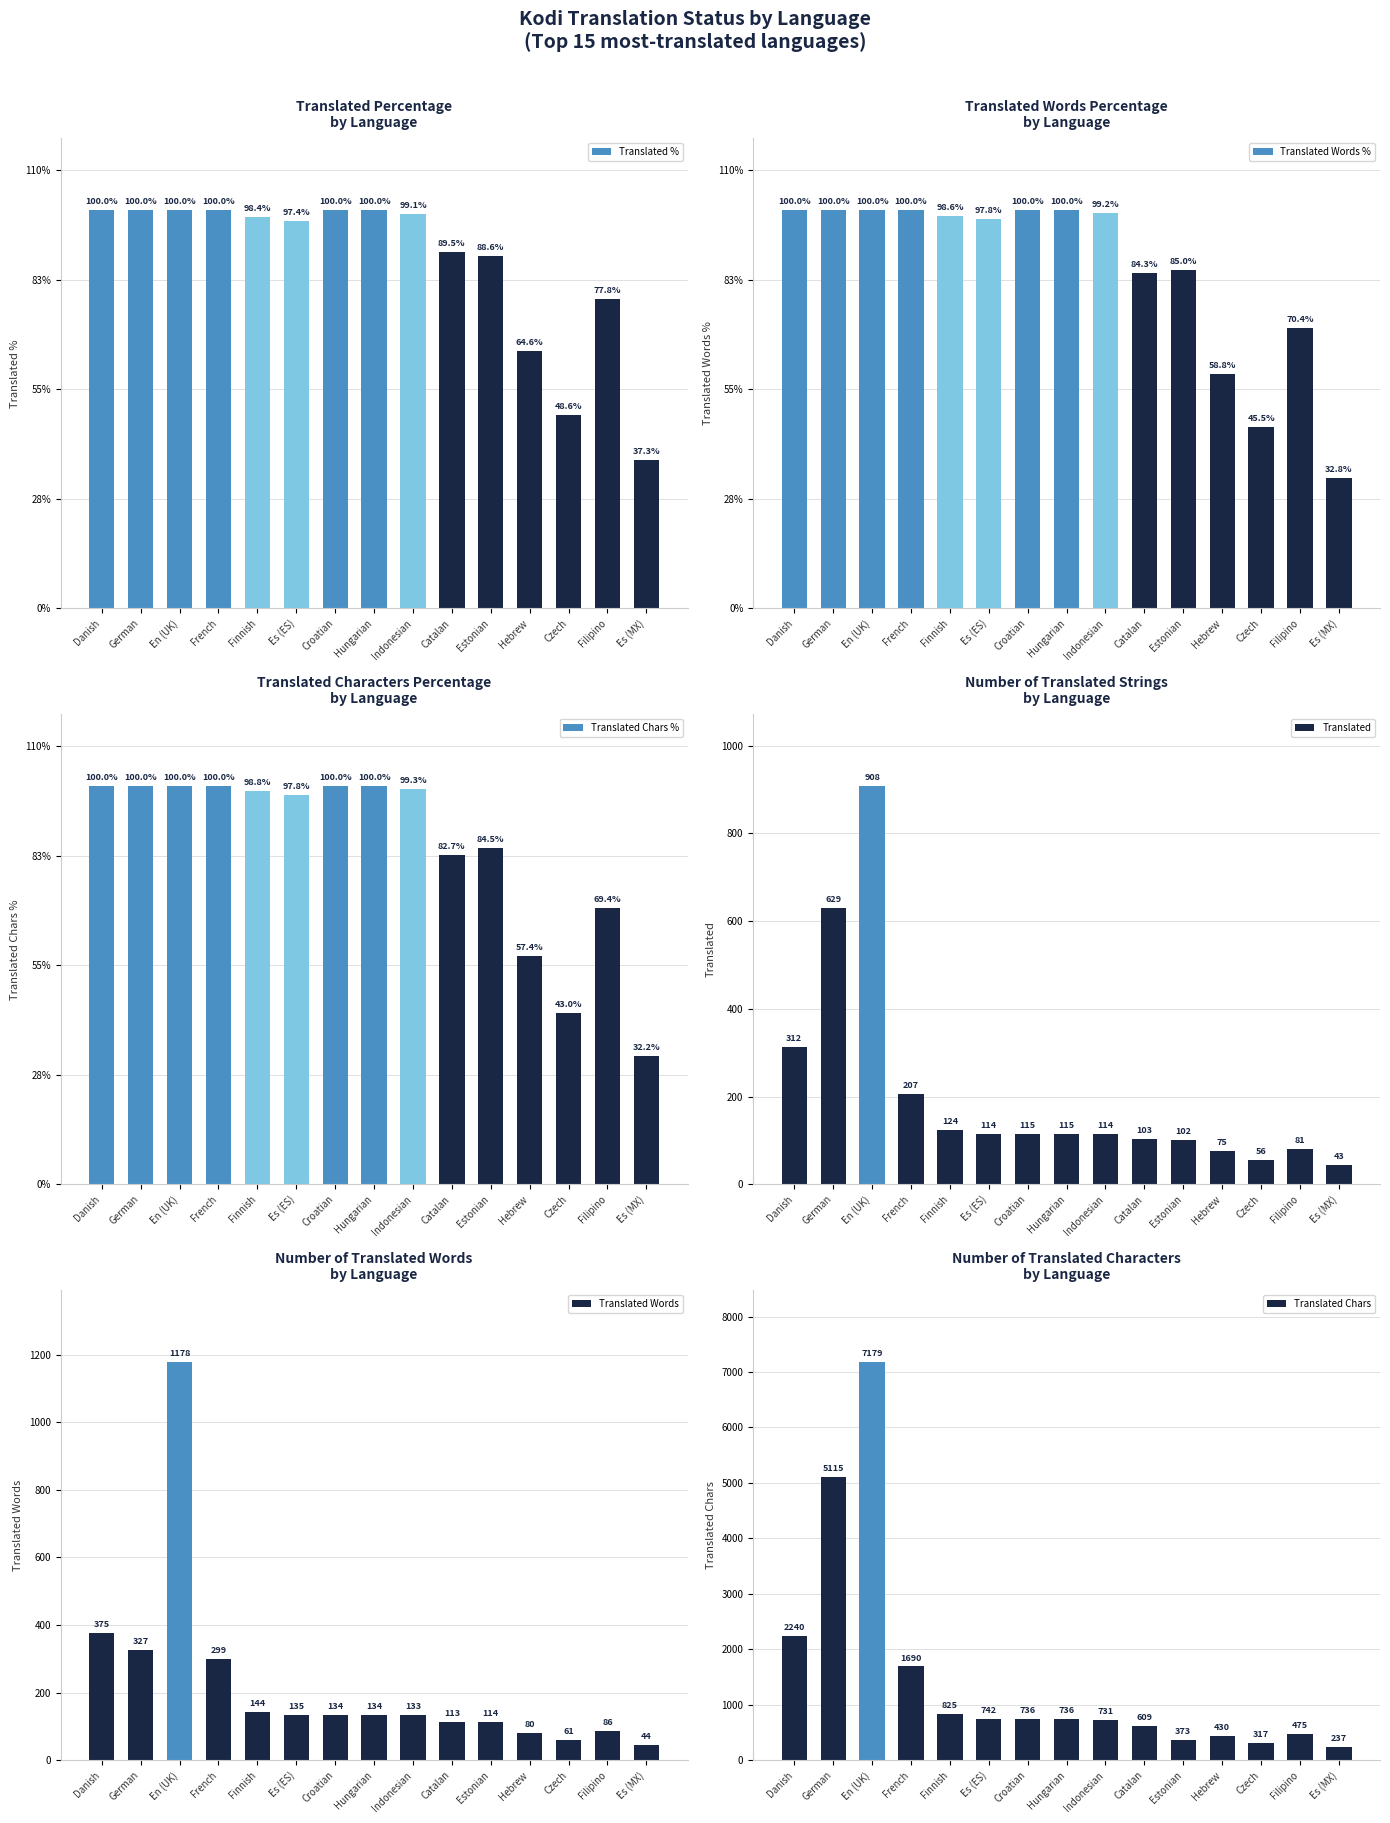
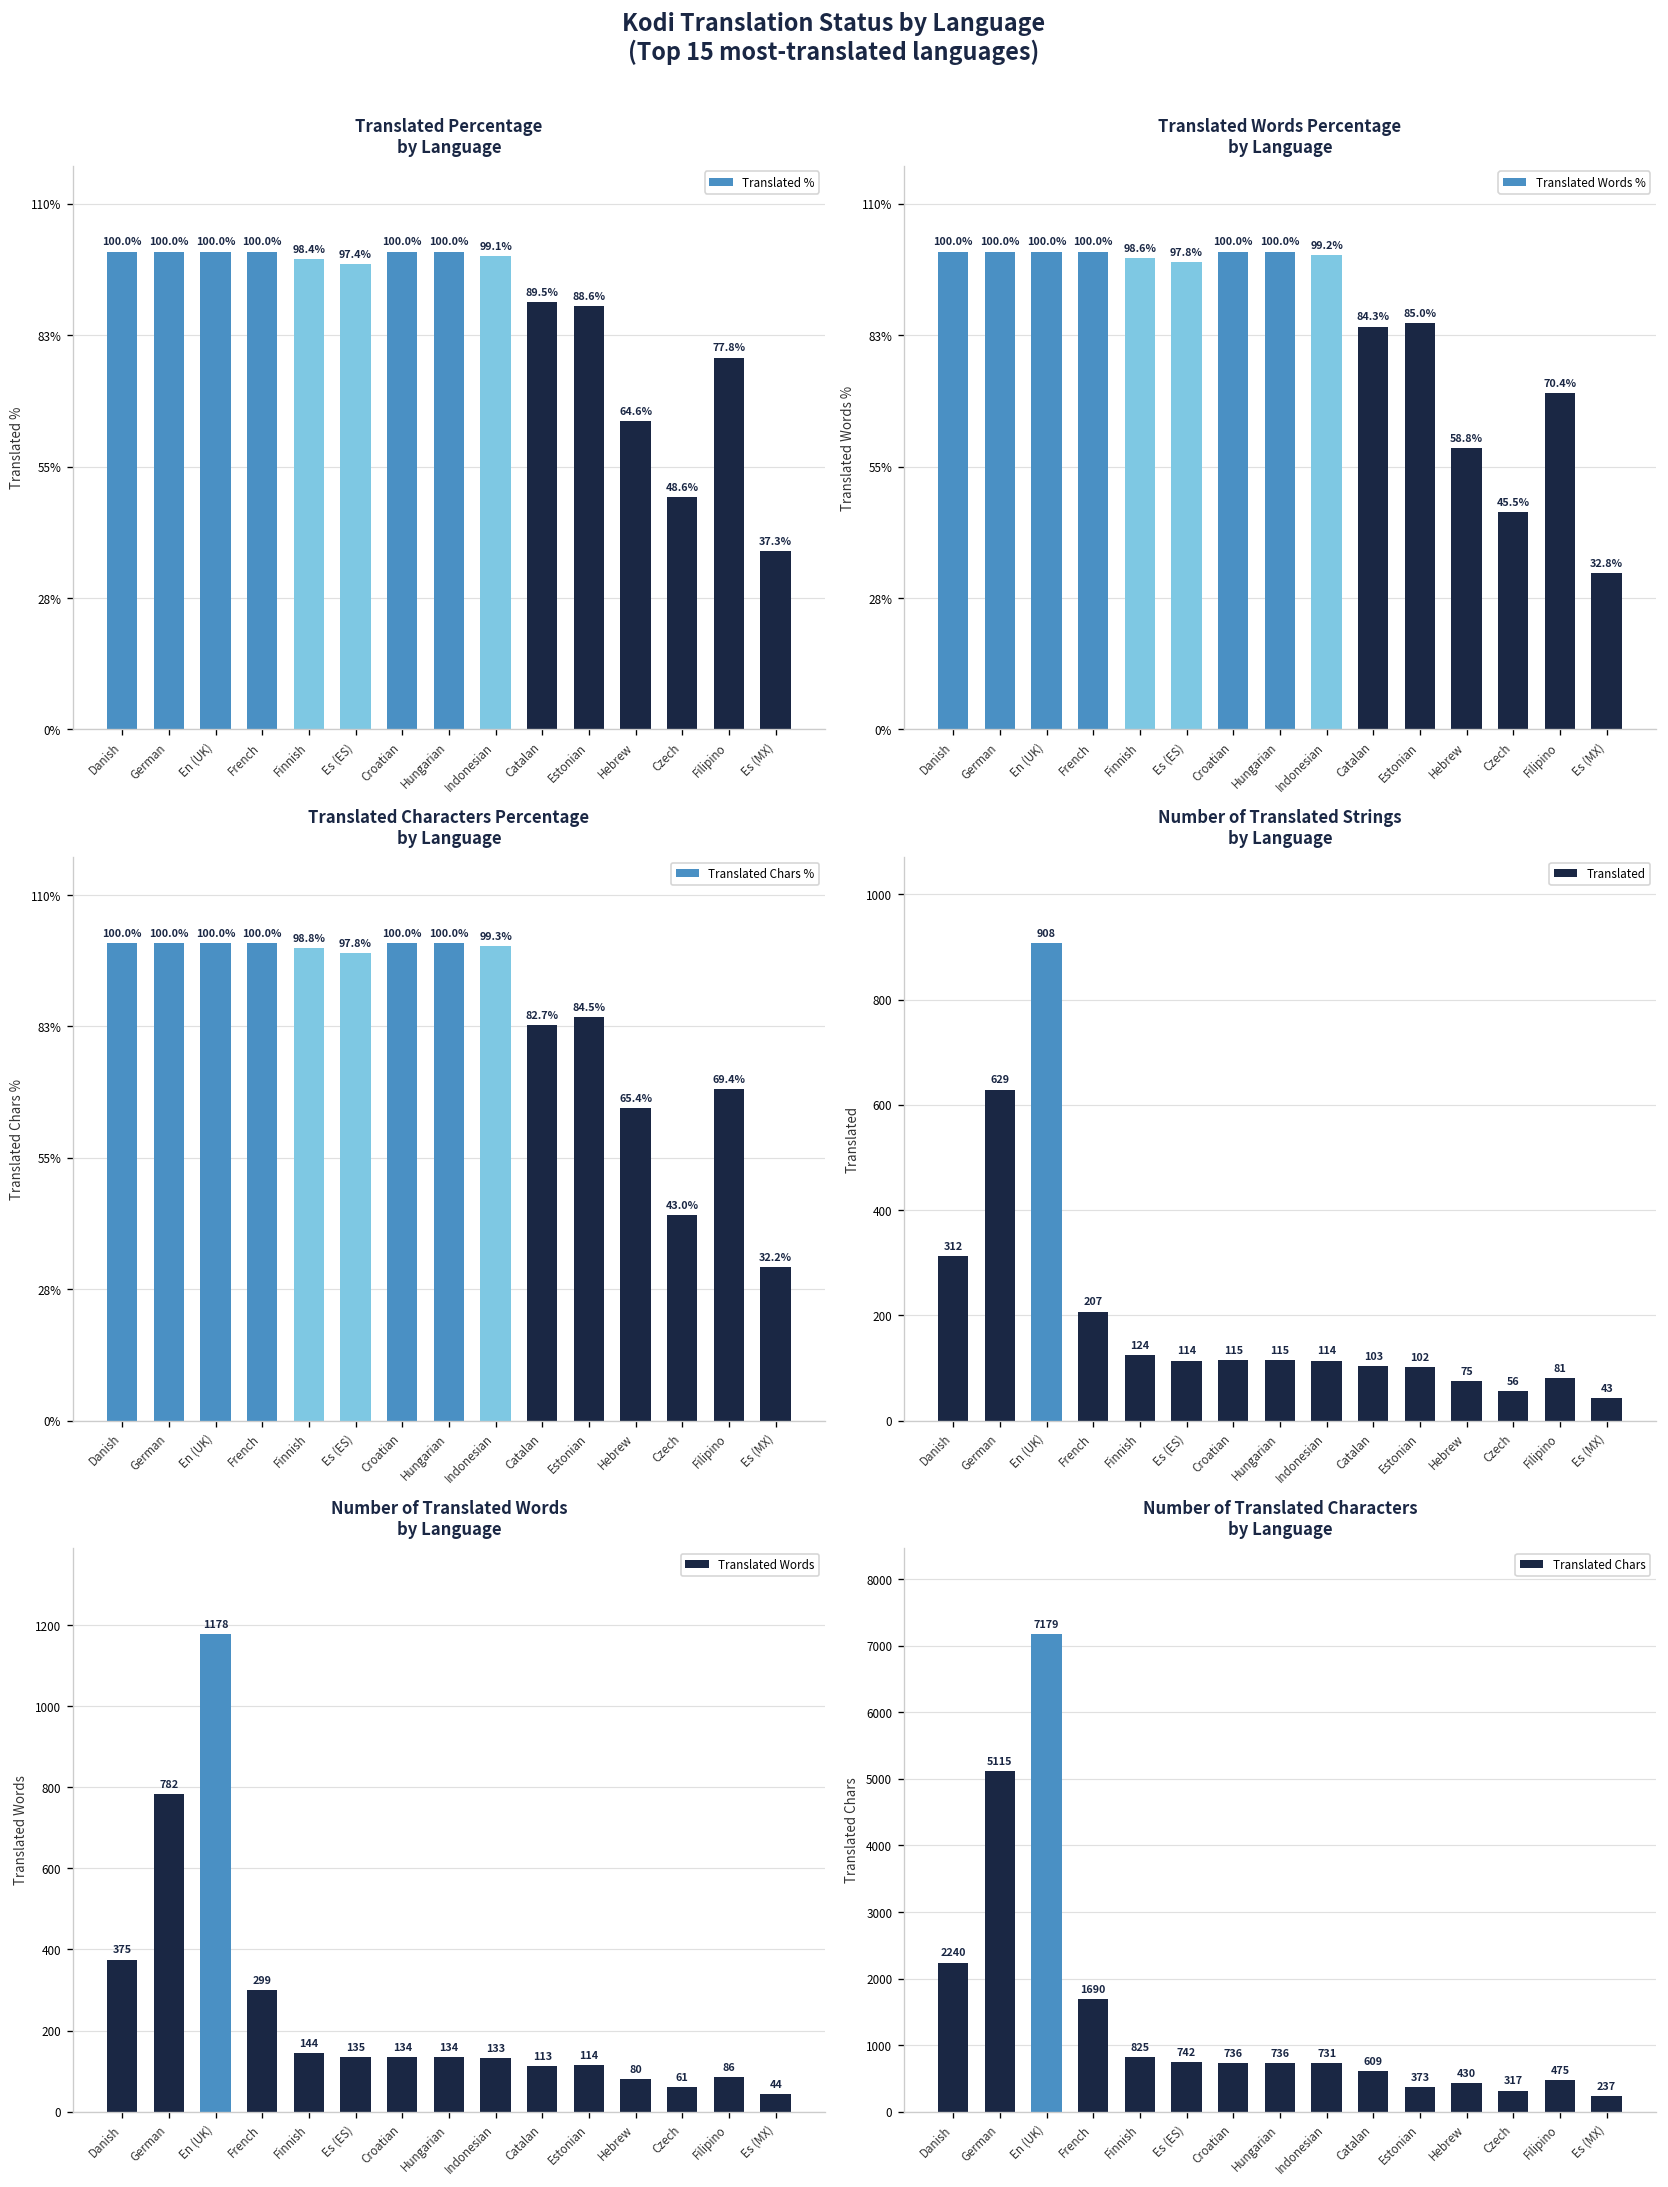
  {
    "Translated Percentage by Language": {
      "Danish": "100.0%",
      "German": "100.0%",
      "En (UK)": "100.0%",
      "French": "100.0%",
      "Finnish": "98.4%",
      "Es (ES)": "97.4%",
      "Croatian": "100.0%",
      "Hungarian": "100.0%",
      "Indonesian": "99.1%",
      "Catalan": "89.5%",
      "Estonian": "88.6%",
      "Hebrew": "64.6%",
      "Czech": "48.6%",
      "Filipino": "77.8%",
      "Es (MX)": "37.3%"
    },
    "Translated Words Percentage by Language": {
      "Danish": "100.0%",
      "German": "100.0%",
      "En (UK)": "100.0%",
      "French": "100.0%",
      "Finnish": "98.6%",
      "Es (ES)": "97.8%",
      "Croatian": "100.0%",
      "Hungarian": "100.0%",
      "Indonesian": "99.2%",
      "Catalan": "84.3%",
      "Estonian": "85.0%",
      "Hebrew": "58.8%",
      "Czech": "45.5%",
      "Filipino": "70.4%",
      "Es (MX)": "32.8%"
    },
    "Translated Characters Percentage by Language": {
      "Danish": "100.0%",
      "German": "100.0%",
      "En (UK)": "100.0%",
      "French": "100.0%",
      "Finnish": "98.8%",
      "Es (ES)": "97.8%",
      "Croatian": "100.0%",
      "Hungarian": "100.0%",
      "Indonesian": "99.3%",
      "Catalan": "82.7%",
      "Estonian": "84.5%",
-     "Hebrew": "57.4%",
+     "Hebrew": "65.4%",
      "Czech": "43.0%",
      "Filipino": "69.4%",
      "Es (MX)": "32.2%"
    },
    "Number of Translated Strings by Language": {
      "Danish": "312",
      "German": "629",
      "En (UK)": "908",
      "French": "207",
      "Finnish": "124",
      "Es (ES)": "114",
      "Croatian": "115",
      "Hungarian": "115",
      "Indonesian": "114",
      "Catalan": "103",
      "Estonian": "102",
      "Hebrew": "75",
      "Czech": "56",
      "Filipino": "81",
      "Es (MX)": "43"
    },
    "Number of Translated Words by Language": {
      "Danish": "375",
-     "German": "327",
+     "German": "782",
      "En (UK)": "1178",
      "French": "299",
      "Finnish": "144",
      "Es (ES)": "135",
      "Croatian": "134",
      "Hungarian": "134",
      "Indonesian": "133",
      "Catalan": "113",
      "Estonian": "114",
      "Hebrew": "80",
      "Czech": "61",
      "Filipino": "86",
      "Es (MX)": "44"
    },
    "Number of Translated Characters by Language": {
      "Danish": "2240",
      "German": "5115",
      "En (UK)": "7179",
      "French": "1690",
      "Finnish": "825",
      "Es (ES)": "742",
      "Croatian": "736",
      "Hungarian": "736",
      "Indonesian": "731",
      "Catalan": "609",
      "Estonian": "373",
      "Hebrew": "430",
      "Czech": "317",
      "Filipino": "475",
      "Es (MX)": "237"
    }
  }
